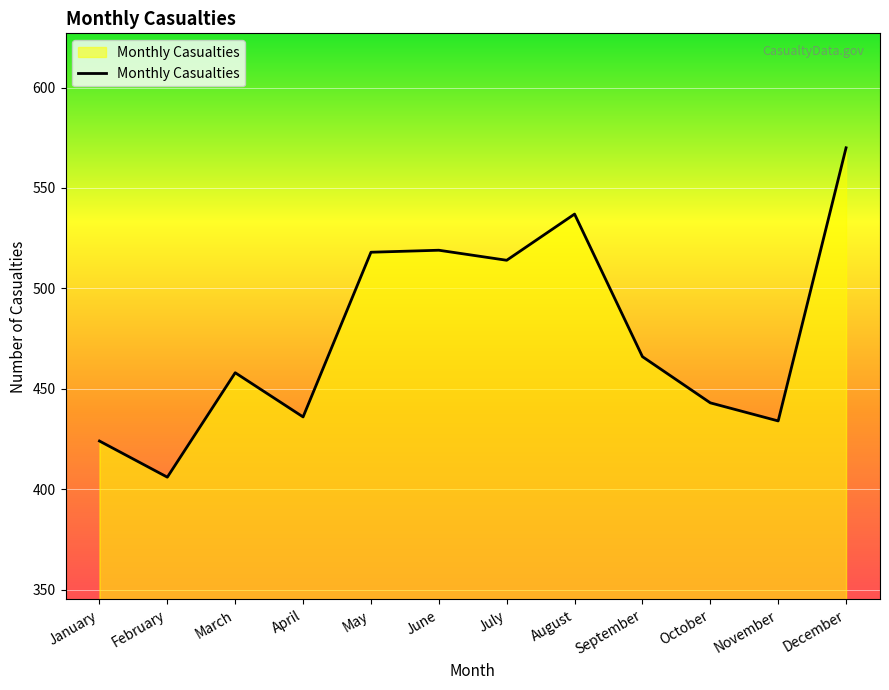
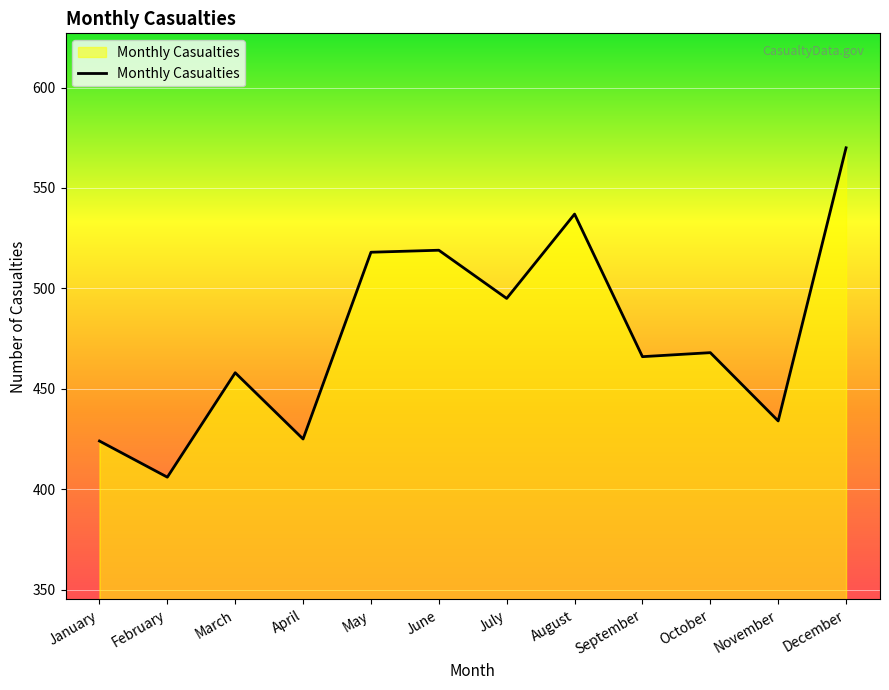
  {
    "January": 424,
    "February": 406,
    "March": 458,
-   "April": 436,
+   "April": 425,
    "May": 518,
    "June": 519,
-   "July": 514,
+   "July": 495,
    "August": 537,
    "September": 466,
-   "October": 443,
+   "October": 468,
    "November": 434,
    "December": 570
  }
